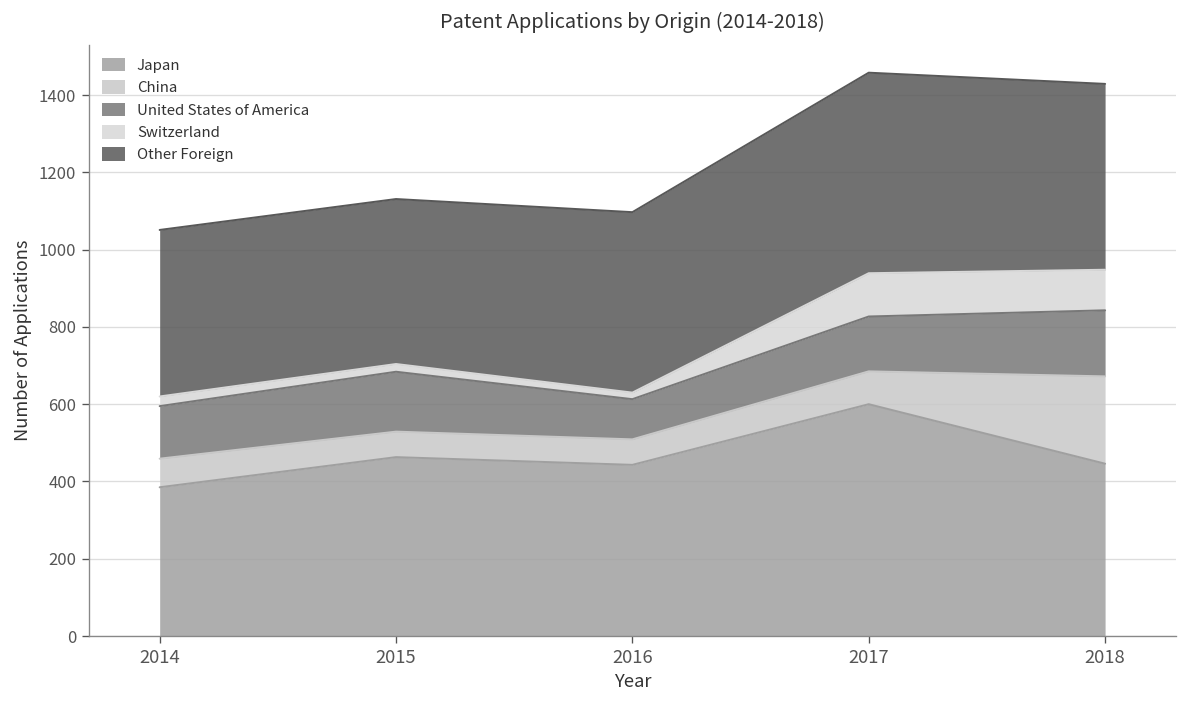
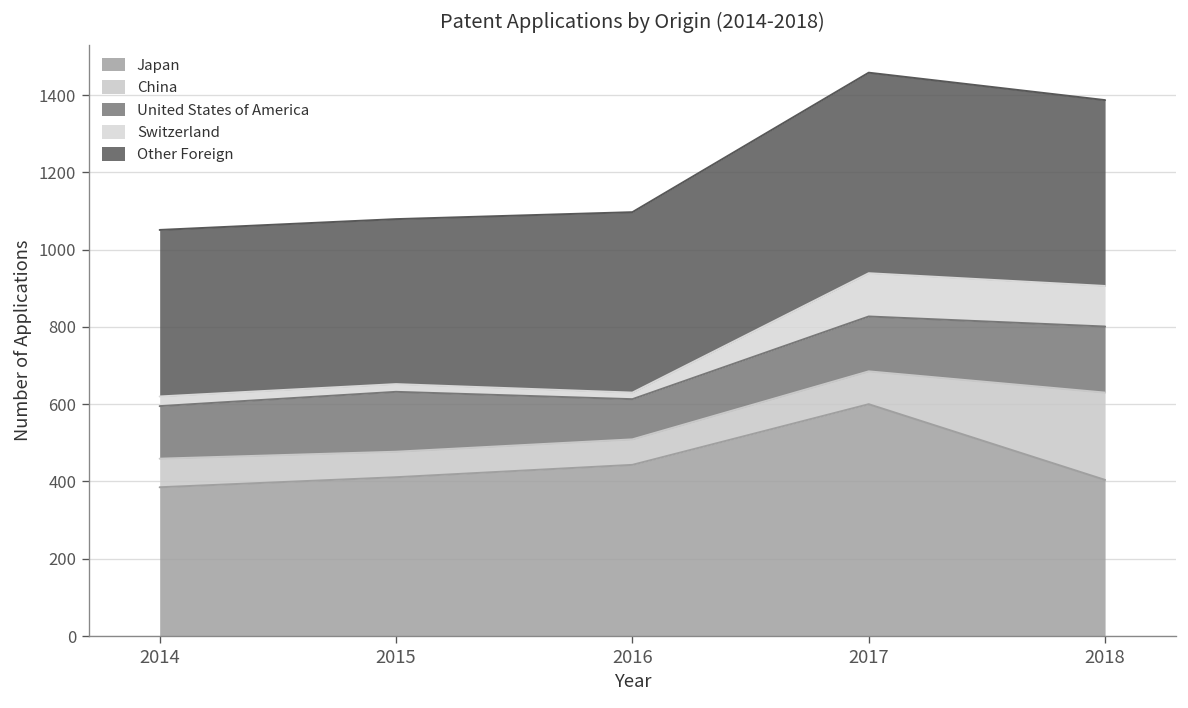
  {
    "Japan": {
      "2014": 390,
-     "2015": 460,
+     "2015": 410,
      "2016": 440,
      "2017": 600,
-     "2018": 450
+     "2018": 400
    }
  }
